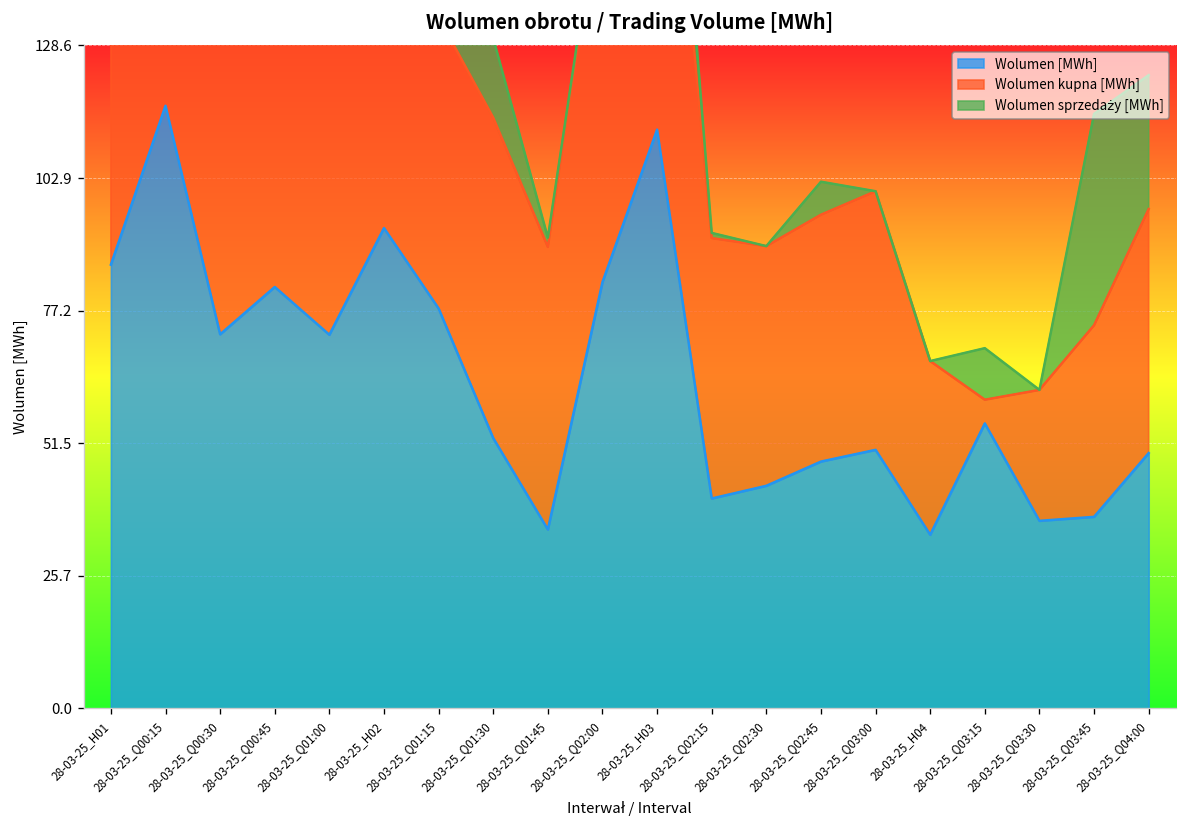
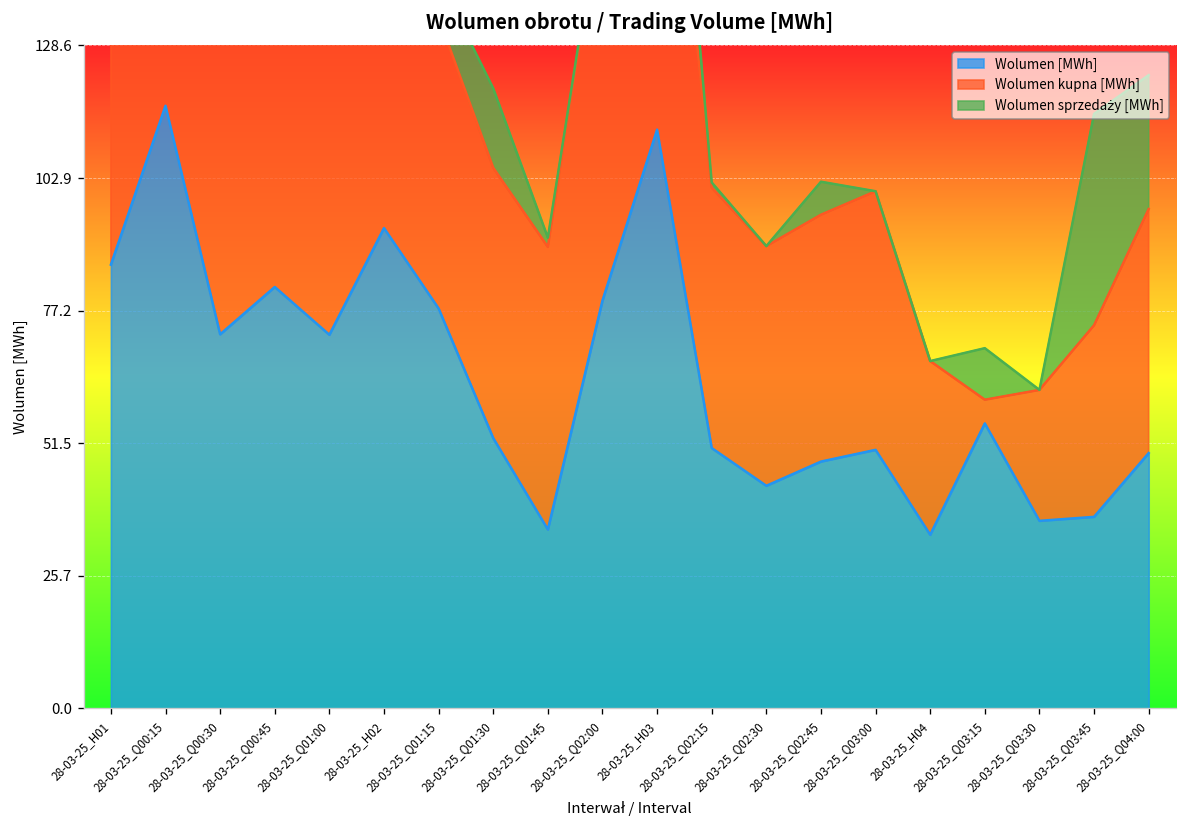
  {
    "Wolumen [MWh]": {
      "28-03-25_H01": 86,
      "28-03-25_Q00:15": 117,
      "28-03-25_Q00:30": 73,
      "28-03-25_Q00:45": 82,
      "28-03-25_Q01:00": 73,
      "28-03-25_H02": 93,
      "28-03-25_Q01:15": 78,
      "28-03-25_Q01:30": 52,
      "28-03-25_Q01:45": 35,
-     "28-03-25_Q02:00": 83,
+     "28-03-25_Q02:00": 79,
      "28-03-25_H03": 112,
-     "28-03-25_Q02:15": 41,
+     "28-03-25_Q02:15": 51,
      "28-03-25_Q02:30": 43,
      "28-03-25_Q02:45": 48,
      "28-03-25_Q03:00": 50,
      "28-03-25_H04": 34,
      "28-03-25_Q03:15": 55,
      "28-03-25_Q03:30": 36,
      "28-03-25_Q03:45": 37,
      "28-03-25_Q04:00": 50
    },
    "Wolumen kupna [MWh]": {
-     "28-03-25_Q01:30": 62,
+     "28-03-25_Q01:30": 52,
      "28-03-25_Q01:45": 55,
      "28-03-25_Q02:15": 51,
      "28-03-25_Q02:45": 48,
      "28-03-25_Q03:15": 5,
      "28-03-25_Q03:45": 37,
      "28-03-25_Q04:00": 47
    },
    "Wolumen sprzedaży [MWh]": {
      "28-03-25_Q01:45": 2,
      "28-03-25_Q02:15": 1,
      "28-03-25_Q02:45": 6,
      "28-03-25_Q03:15": 10
    }
  }
